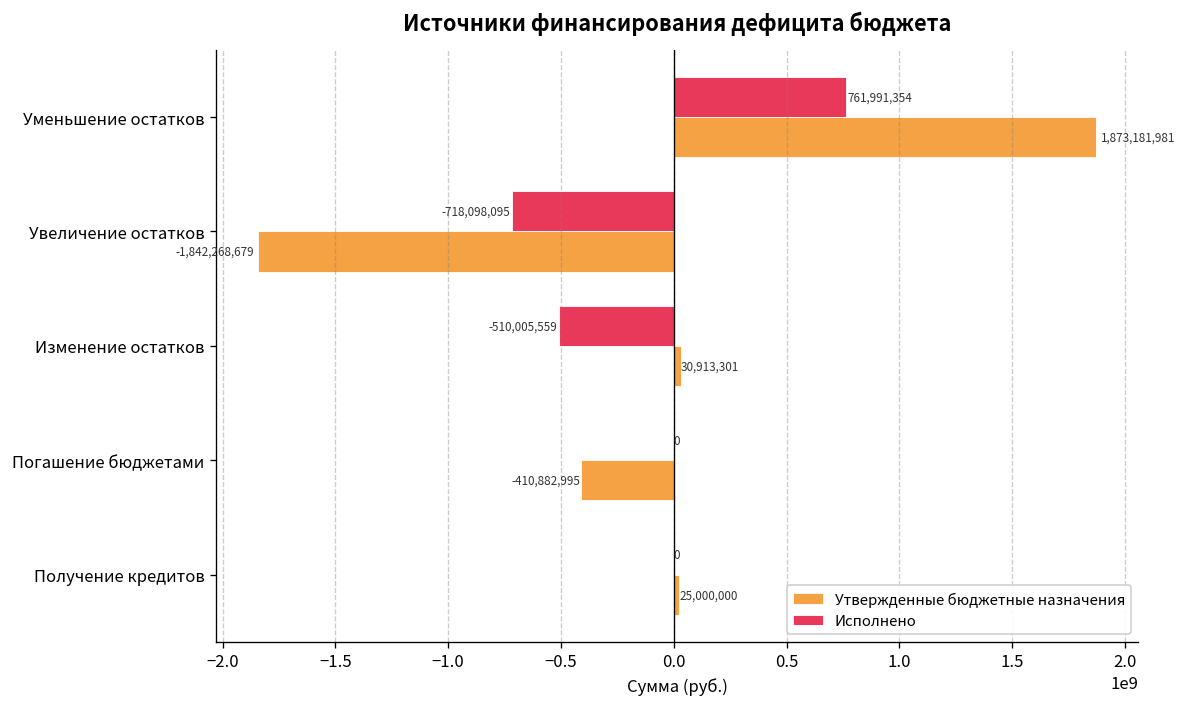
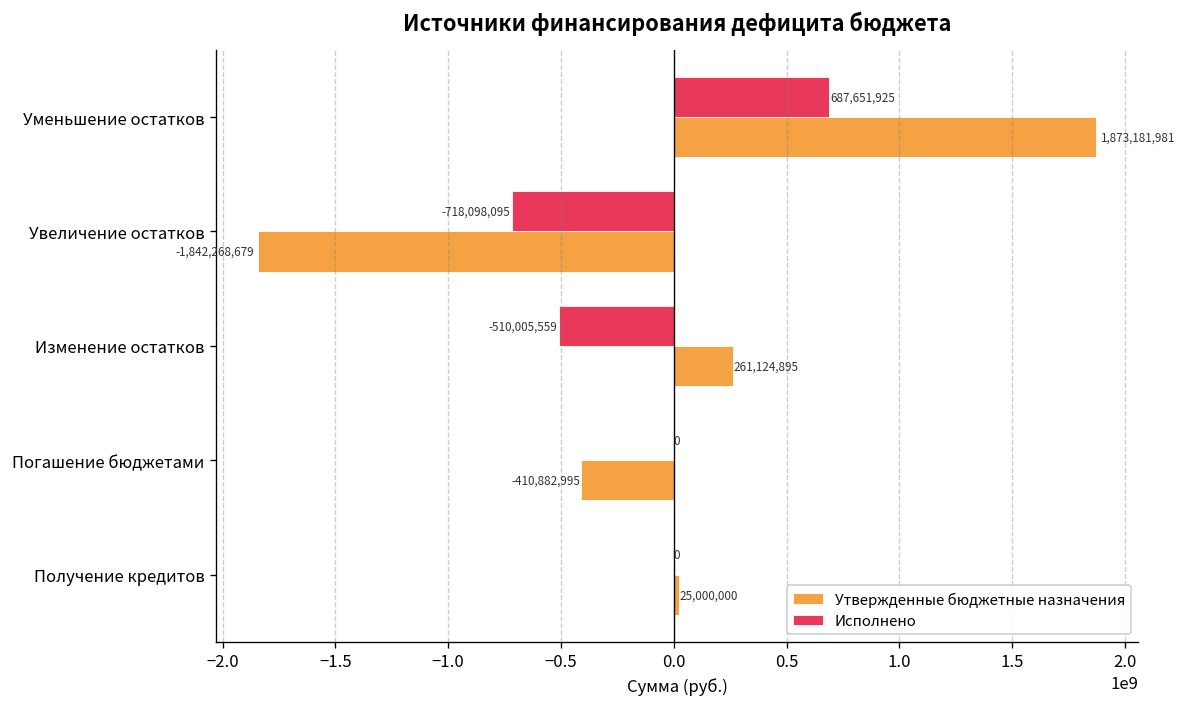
  {
    "Утвержденные бюджетные назначения": {
      "Уменьшение остатков": "1,873,181,981",
      "Увеличение остатков": "-1,842,268,679",
-     "Изменение остатков": "30,913,301",
+     "Изменение остатков": "261,124,895",
      "Погашение бюджетами": "-410,882,995",
      "Получение кредитов": "25,000,000"
    },
    "Исполнено": {
-     "Уменьшение остатков": "761,991,354",
+     "Уменьшение остатков": "687,651,925",
      "Увеличение остатков": "-718,098,095",
      "Изменение остатков": "-510,005,559",
      "Погашение бюджетами": "0",
      "Получение кредитов": "0"
    }
  }
